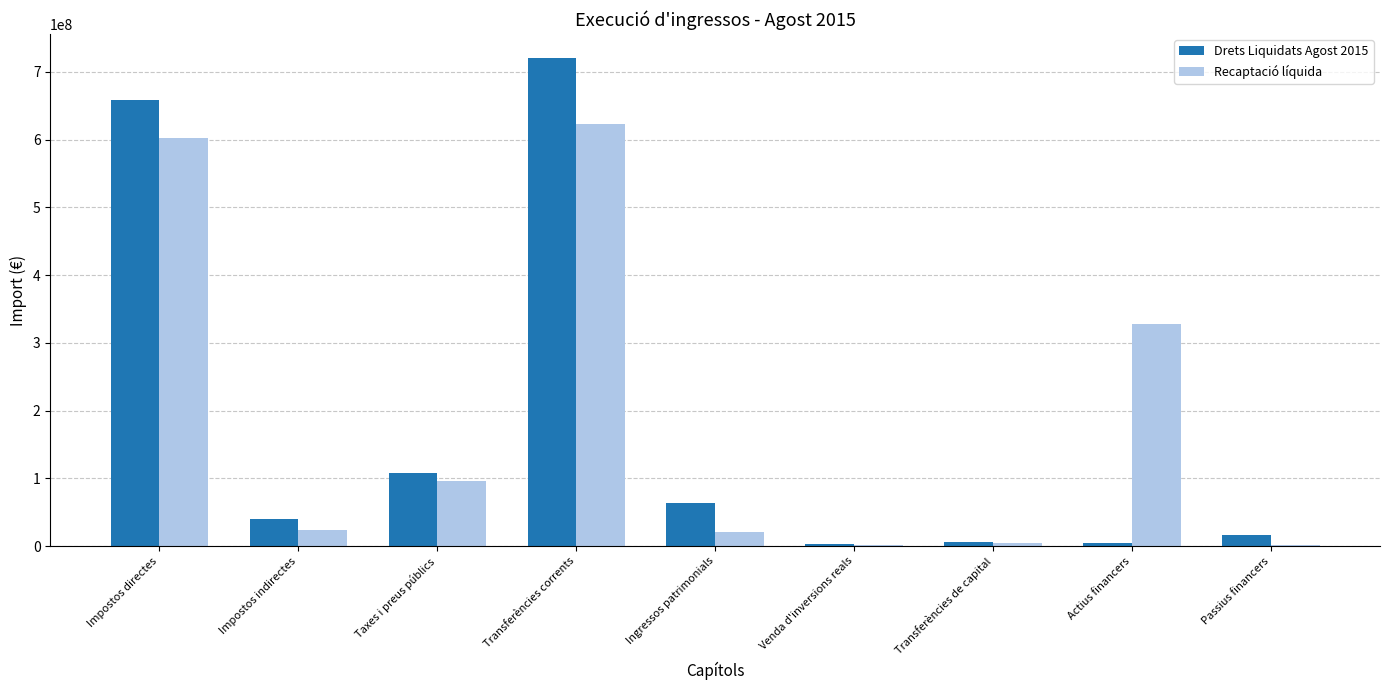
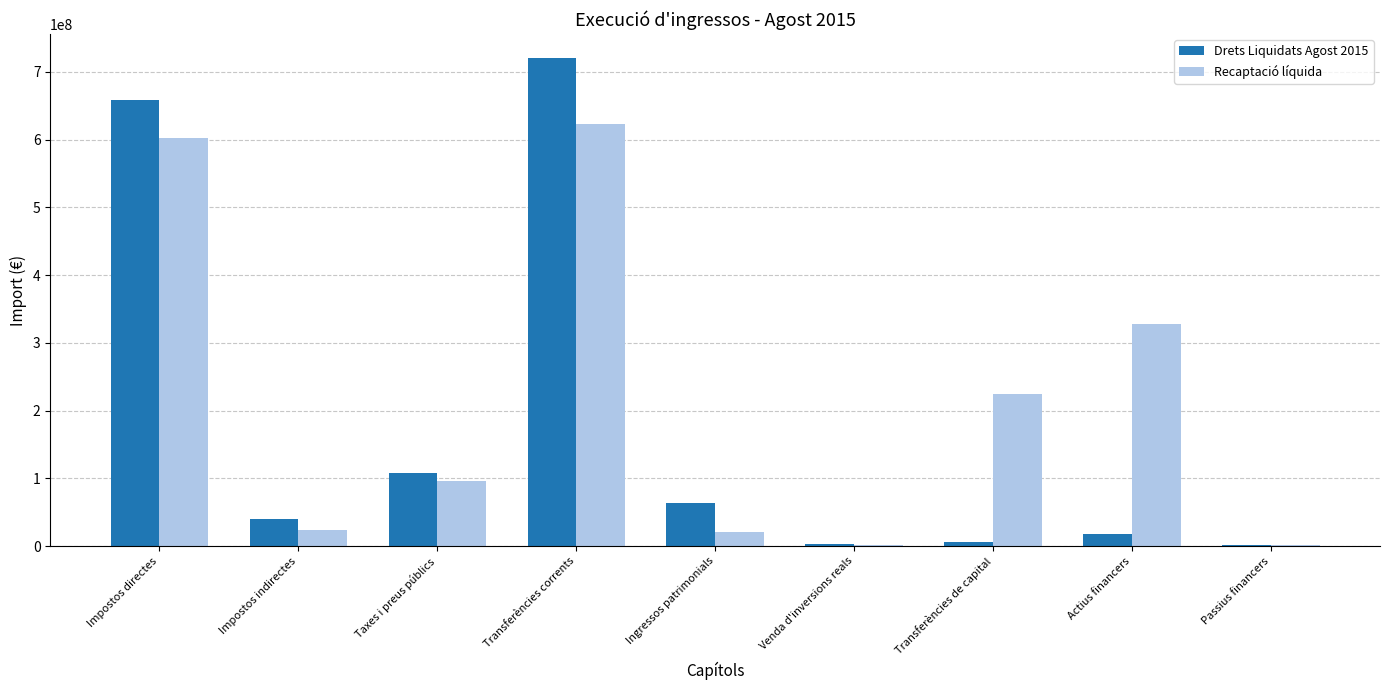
  {
    "Drets Liquidats Agost 2015": {
      "Impostos directes": 660000000,
      "Impostos indirectes": 40000000,
      "Taxes i preus públics": 110000000,
      "Transferències corrents": 720000000,
      "Ingressos patrimonials": 60000000,
      "Transferències de capital": 10000000,
-     "Actius financers": 10000000,
-     "Passius financers": 20000000
+     "Actius financers": 20000000,
+     "Passius financers": 0
    },
    "Recaptació líquida": {
      "Impostos directes": 600000000,
      "Impostos indirectes": 20000000,
      "Taxes i preus públics": 100000000,
      "Transferències corrents": 620000000,
      "Ingressos patrimonials": 20000000,
-     "Transferències de capital": 0,
+     "Transferències de capital": 220000000,
      "Actius financers": 330000000
    }
  }
